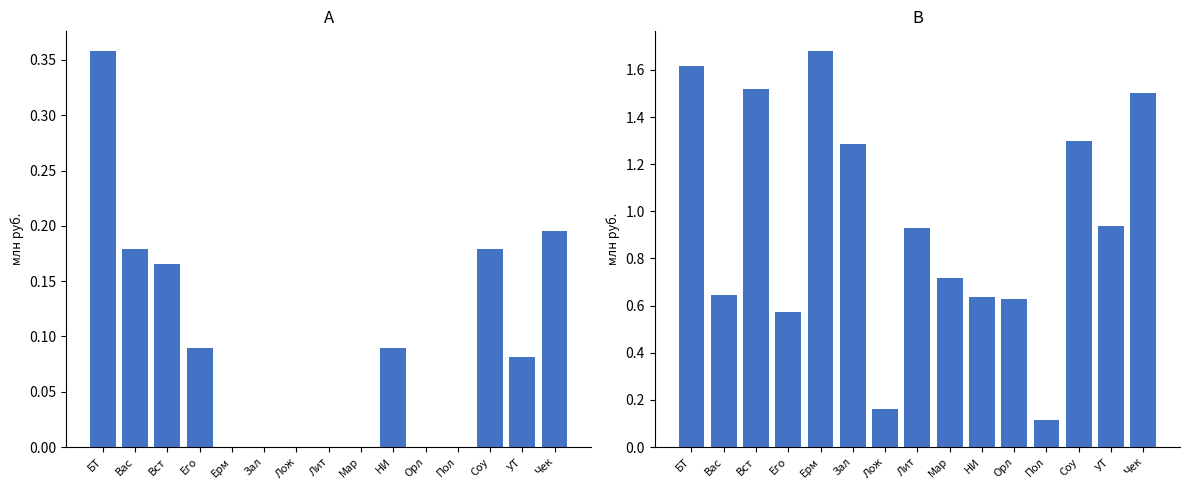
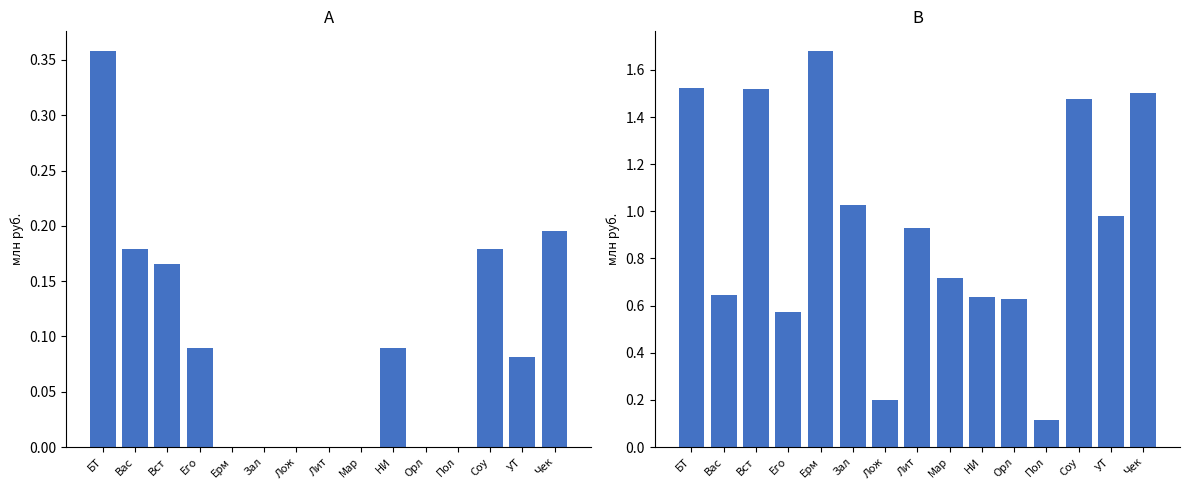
  {
    "A": {
      "БТ": 0.358,
      "Вас": 0.179,
      "Вст": 0.165,
      "Его": 0.089,
      "Ерм": 0.000,
      "Зал": 0.000,
      "Лож": 0.000,
      "Лит": 0.000,
      "Мар": 0.000,
      "НИ": 0.089,
      "Орл": 0.000,
      "Пол": 0.000,
      "Соу": 0.179,
      "УТ": 0.081,
      "Чек": 0.195
    },
    "B": {
-     "БТ": 1.61,
+     "БТ": 1.52,
      "Вас": 0.65,
      "Вст": 1.52,
      "Его": 0.57,
      "Ерм": 1.68,
-     "Зал": 1.29,
-     "Лож": 0.16,
+     "Зал": 1.03,
+     "Лож": 0.20,
      "Лит": 0.93,
      "Мар": 0.72,
      "НИ": 0.64,
      "Орл": 0.63,
      "Пол": 0.12,
-     "Соу": 1.30,
-     "УТ": 0.94,
+     "Соу": 1.48,
+     "УТ": 0.98,
      "Чек": 1.50
    }
  }
